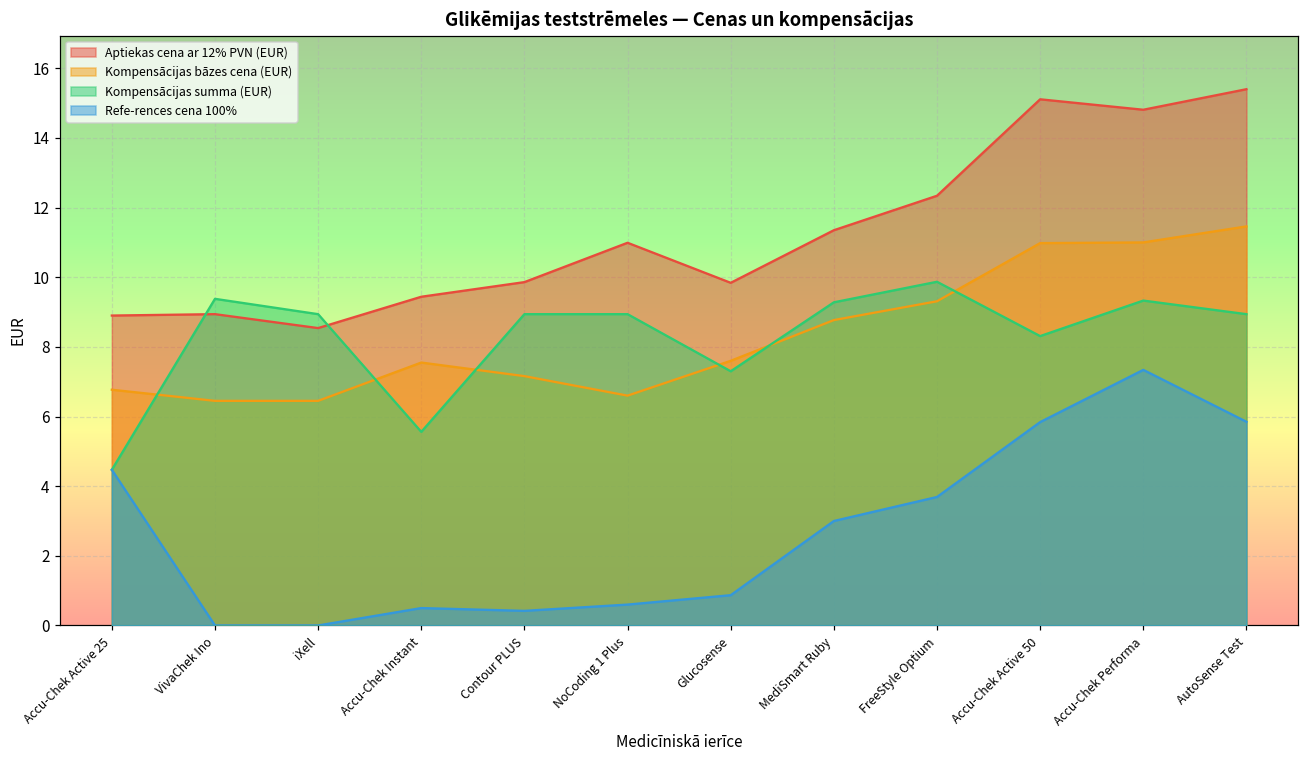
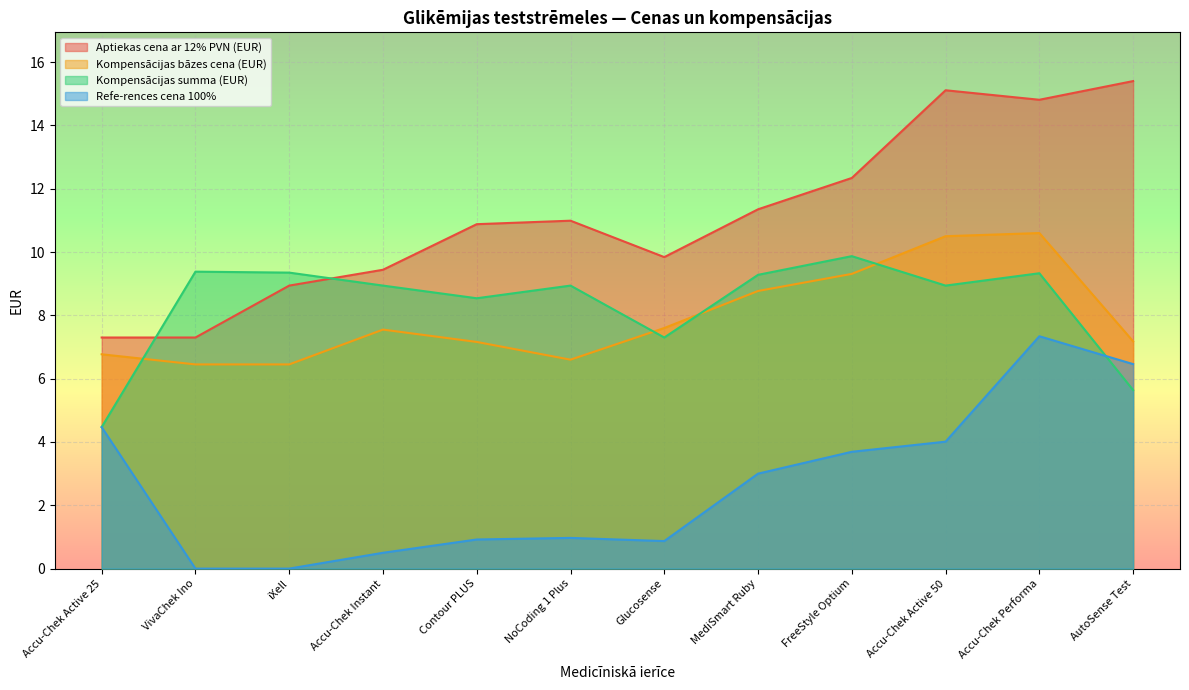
  {
    "Aptiekas cena ar 12% PVN (EUR)": {
-     "Accu-Chek Active 25": 8.9,
-     "VivaChek Ino": 8.9,
-     "iXell": 8.5,
+     "Accu-Chek Active 25": 7.3,
+     "VivaChek Ino": 7.3,
+     "iXell": 8.9,
      "Accu-Chek Instant": 9.4,
-     "Contour PLUS": 9.9,
+     "Contour PLUS": 10.9,
      "NoCoding 1 Plus": 11.0,
      "Glucosense": 9.8,
      "MediSmart Ruby": 11.4,
      "FreeStyle Optium": 12.3,
      "Accu-Chek Active 50": 15.1,
      "Accu-Chek Performa": 14.8,
      "AutoSense Test": 15.4
    },
    "Kompensācijas bāzes cena (EUR)": {
      "Accu-Chek Active 25": 6.8,
      "VivaChek Ino": 6.5,
      "iXell": 6.5,
      "Accu-Chek Instant": 7.6,
      "Contour PLUS": 7.2,
      "NoCoding 1 Plus": 6.6,
      "Glucosense": 7.6,
      "MediSmart Ruby": 8.8,
      "FreeStyle Optium": 9.3,
-     "Accu-Chek Active 50": 11.0,
-     "Accu-Chek Performa": 11.0,
-     "AutoSense Test": 11.5
+     "Accu-Chek Active 50": 10.5,
+     "Accu-Chek Performa": 10.6,
+     "AutoSense Test": 7.2
    },
    "Kompensācijas summa (EUR)": {
      "VivaChek Ino": 9.4,
-     "iXell": 8.9,
-     "Accu-Chek Instant": 5.6,
-     "Contour PLUS": 8.9,
+     "iXell": 9.4,
+     "Accu-Chek Instant": 8.9,
+     "Contour PLUS": 8.5,
      "NoCoding 1 Plus": 8.9,
      "Glucosense": 7.3,
      "MediSmart Ruby": 9.3,
      "FreeStyle Optium": 9.9,
-     "Accu-Chek Active 50": 8.3,
+     "Accu-Chek Active 50": 8.9,
      "Accu-Chek Performa": 9.3,
-     "AutoSense Test": 8.9
+     "AutoSense Test": 5.6
    },
    "Refe-rences cena 100%": {
      "VivaChek Ino": 0.0,
      "iXell": 0.0,
      "Accu-Chek Instant": 0.5,
-     "Contour PLUS": 0.4,
-     "NoCoding 1 Plus": 0.6,
+     "Contour PLUS": 0.9,
+     "NoCoding 1 Plus": 1.0,
      "Glucosense": 0.9,
      "MediSmart Ruby": 3.0,
      "FreeStyle Optium": 3.7,
-     "Accu-Chek Active 50": 5.8,
+     "Accu-Chek Active 50": 4.0,
      "Accu-Chek Performa": 7.3,
-     "AutoSense Test": 5.9
+     "AutoSense Test": 6.5
    }
  }
